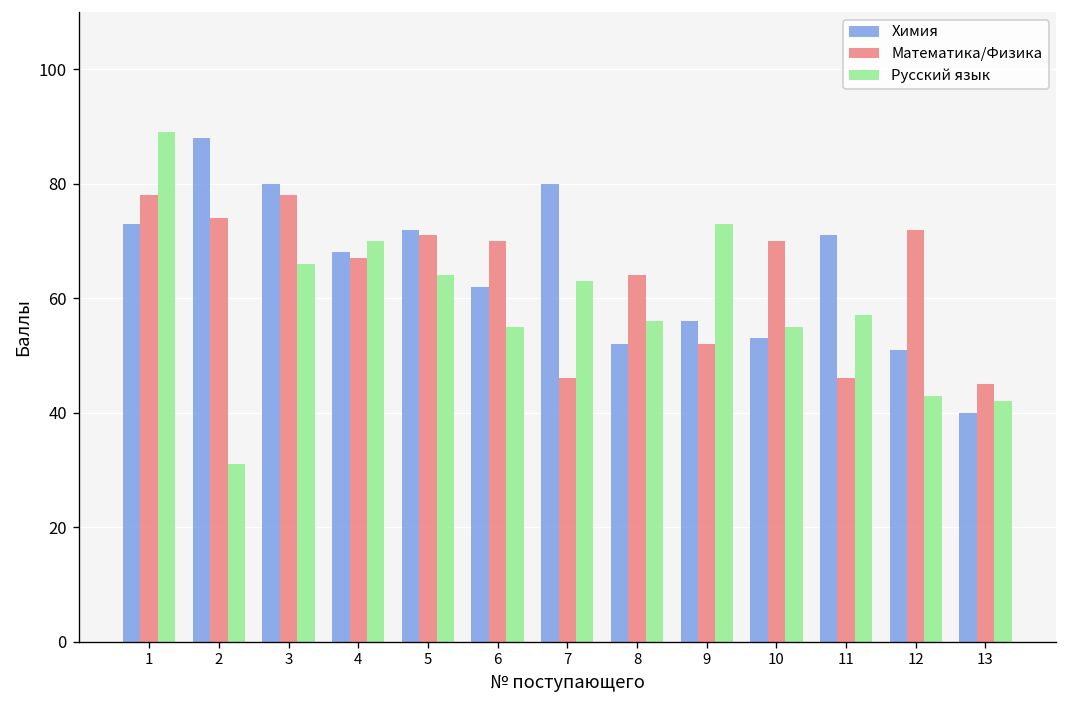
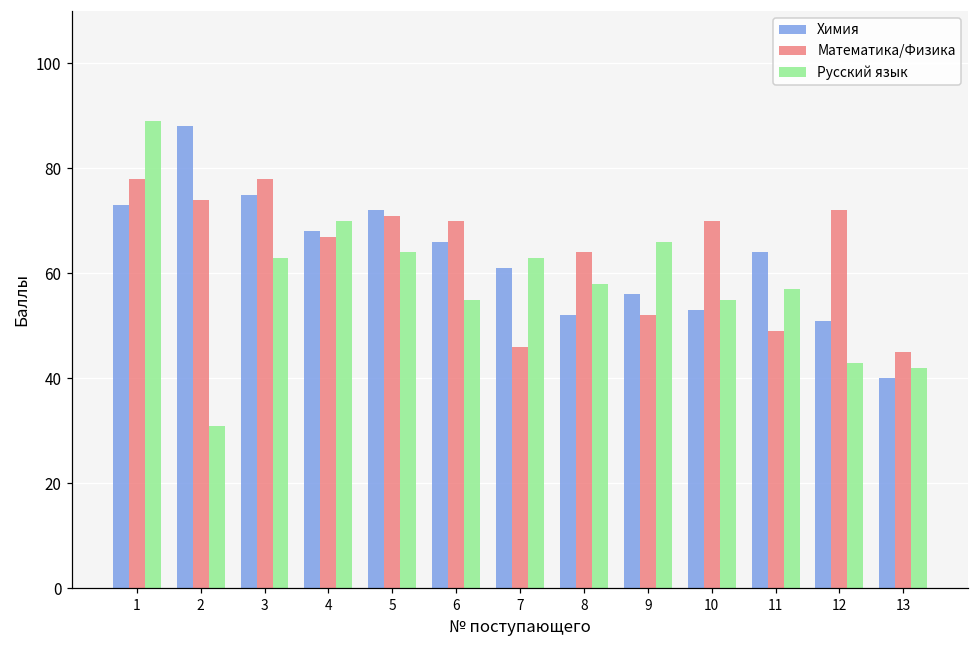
  {
    "Химия": {
      "1": 73,
      "2": 88,
-     "3": 80,
+     "3": 75,
      "4": 68,
      "5": 72,
-     "6": 62,
-     "7": 80,
+     "6": 66,
+     "7": 61,
      "8": 52,
      "9": 56,
      "10": 53,
-     "11": 71,
+     "11": 64,
      "12": 51,
      "13": 40
    },
    "Математика/Физика": {
      "1": 78,
      "2": 74,
      "3": 78,
      "4": 67,
      "5": 71,
      "6": 70,
      "7": 46,
      "8": 64,
      "9": 52,
      "10": 70,
-     "11": 46,
+     "11": 49,
      "12": 72,
      "13": 45
    },
    "Русский язык": {
      "1": 89,
      "2": 31,
-     "3": 66,
+     "3": 63,
      "4": 70,
      "5": 64,
      "6": 55,
      "7": 63,
-     "8": 56,
-     "9": 73,
+     "8": 58,
+     "9": 66,
      "10": 55,
      "11": 57,
      "12": 43,
      "13": 42
    }
  }
